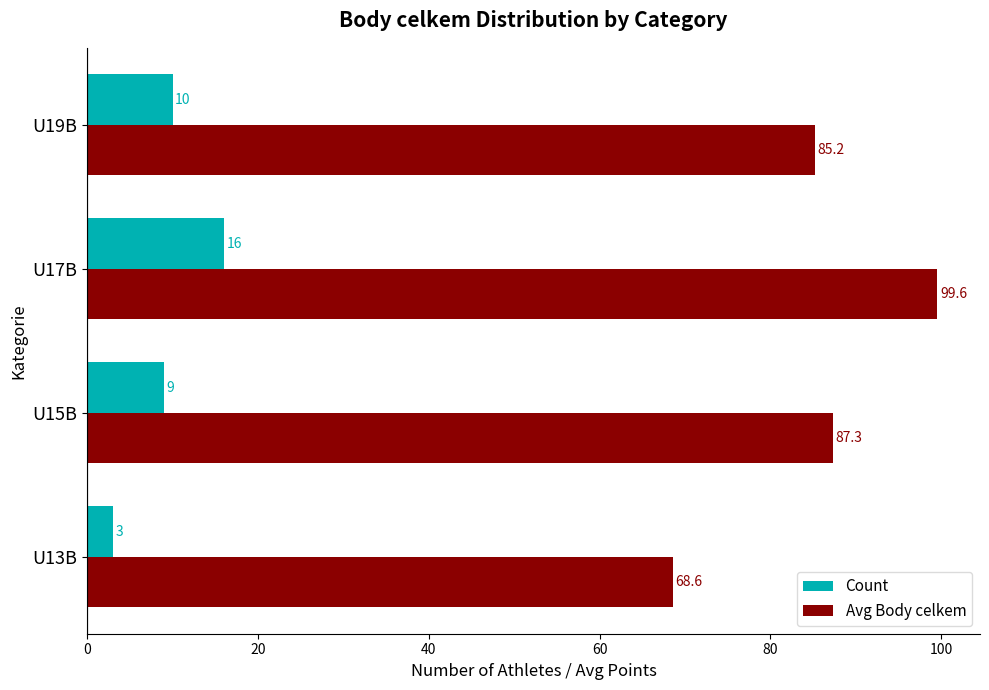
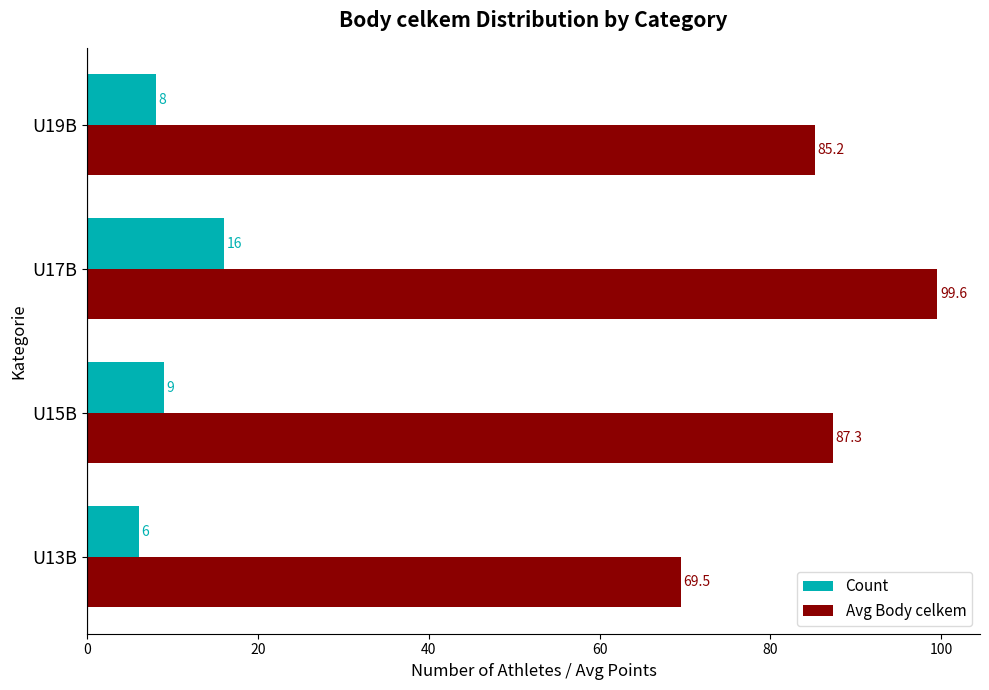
  {
    "Count": {
-     "U19B": 10,
+     "U19B": 8,
      "U17B": 16,
      "U15B": 9,
-     "U13B": 3
+     "U13B": 6
    },
    "Avg Body celkem": {
      "U19B": 85.2,
      "U17B": 99.6,
      "U15B": 87.3,
-     "U13B": 68.6
+     "U13B": 69.5
    }
  }
